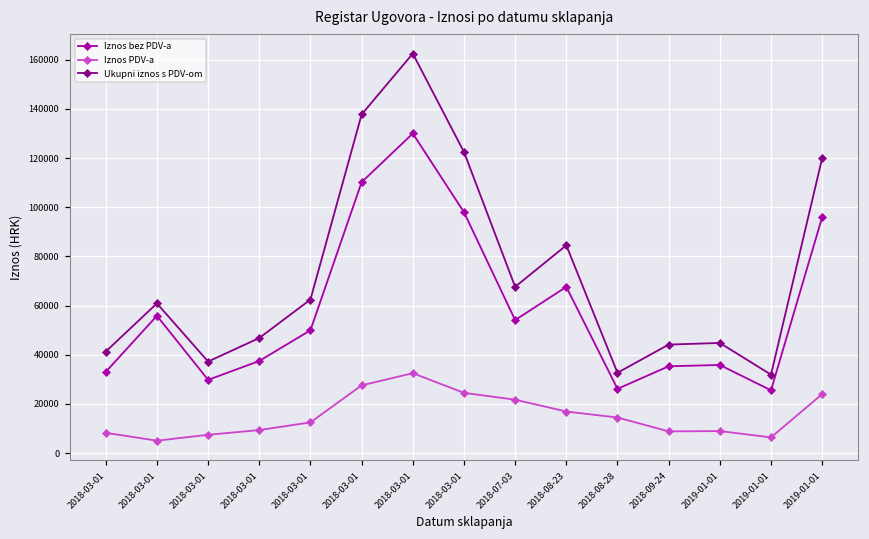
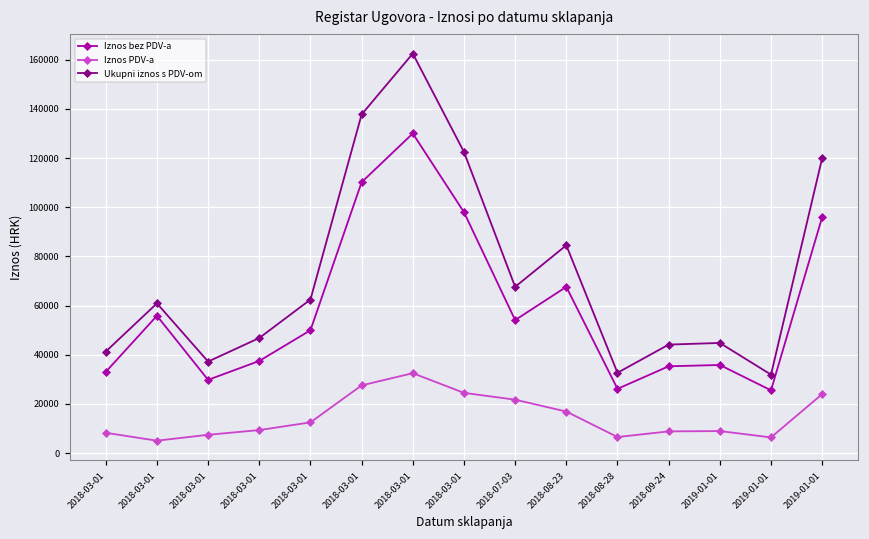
  {
    "Iznos PDV-a": {
      "2018-07-03": 22000,
      "2018-08-23": 17000,
-     "2018-08-28": 14000,
+     "2018-08-28": 7000,
      "2018-09-24": 9000
    }
  }
